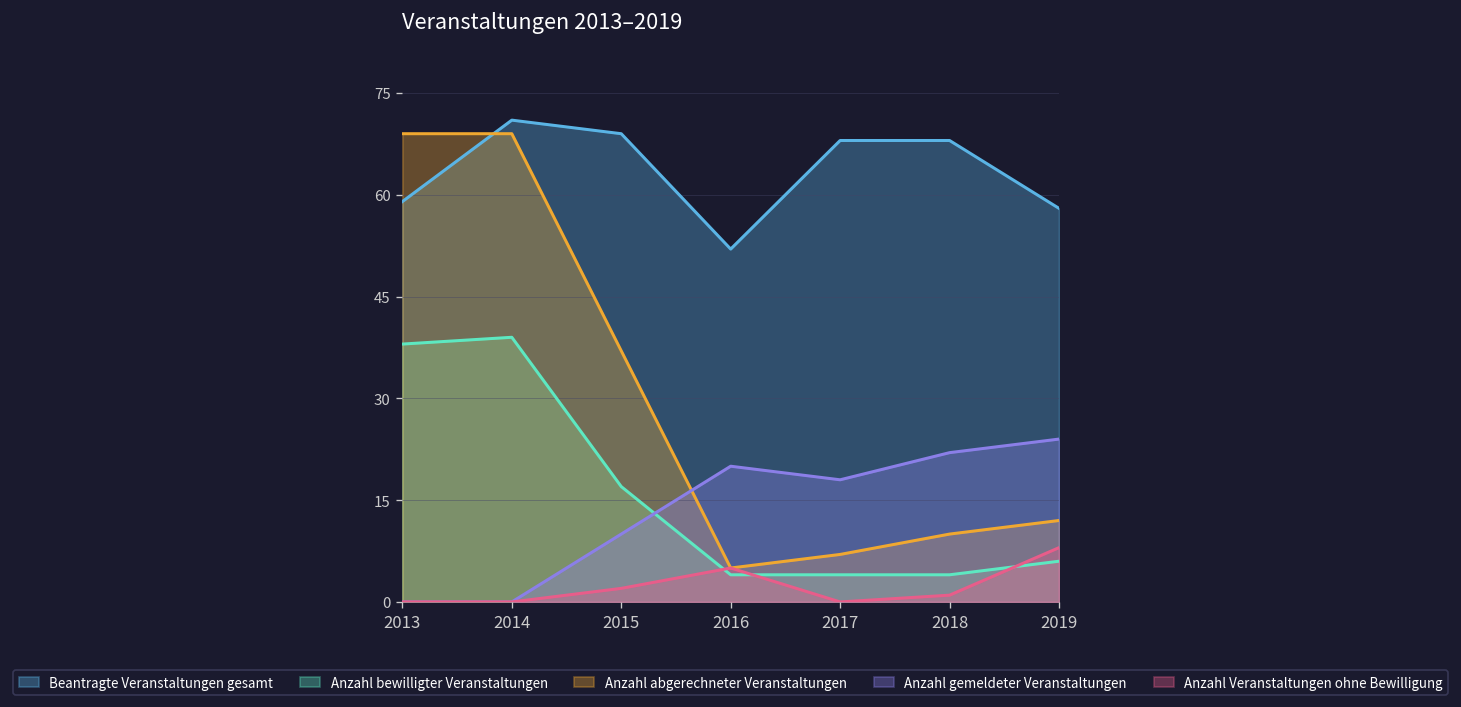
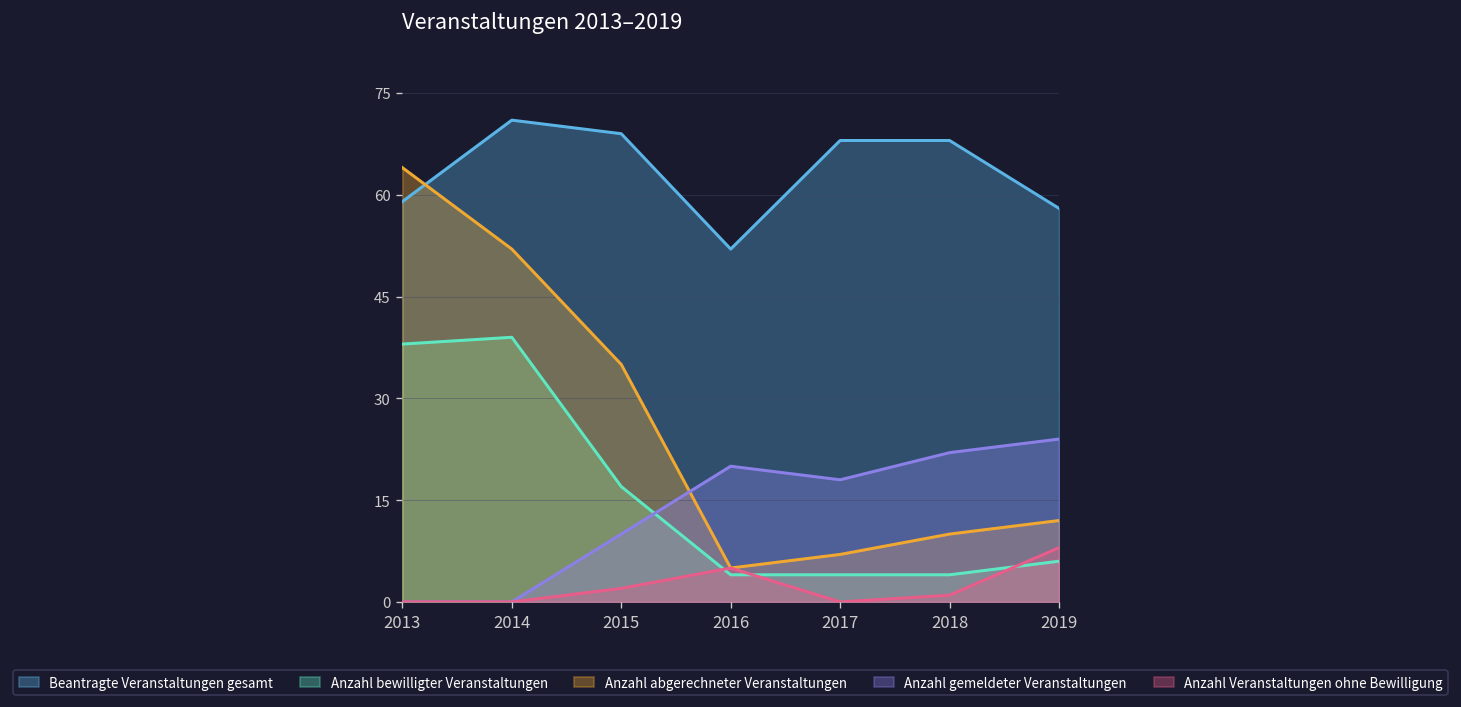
  {
    "Anzahl abgerechneter Veranstaltungen": {
-     "2013": 69,
-     "2014": 69,
-     "2015": 37,
+     "2013": 64,
+     "2014": 52,
+     "2015": 35,
      "2017": 7,
      "2018": 10,
      "2019": 12
    },
    "Anzahl Veranstaltungen ohne Bewilligung": {
      "2015": 2,
      "2017": 0,
      "2018": 1,
      "2019": 8
    }
  }
